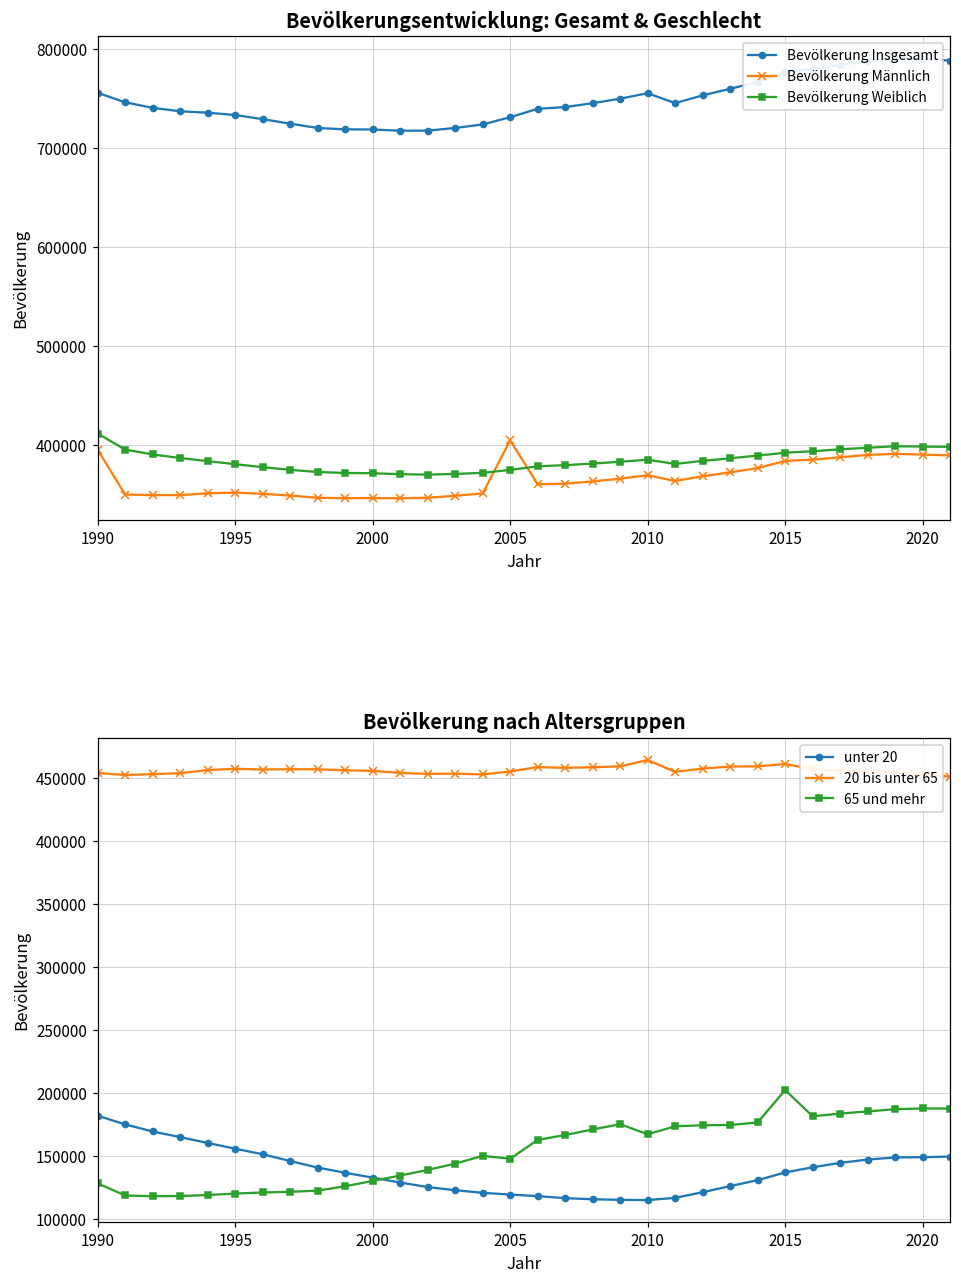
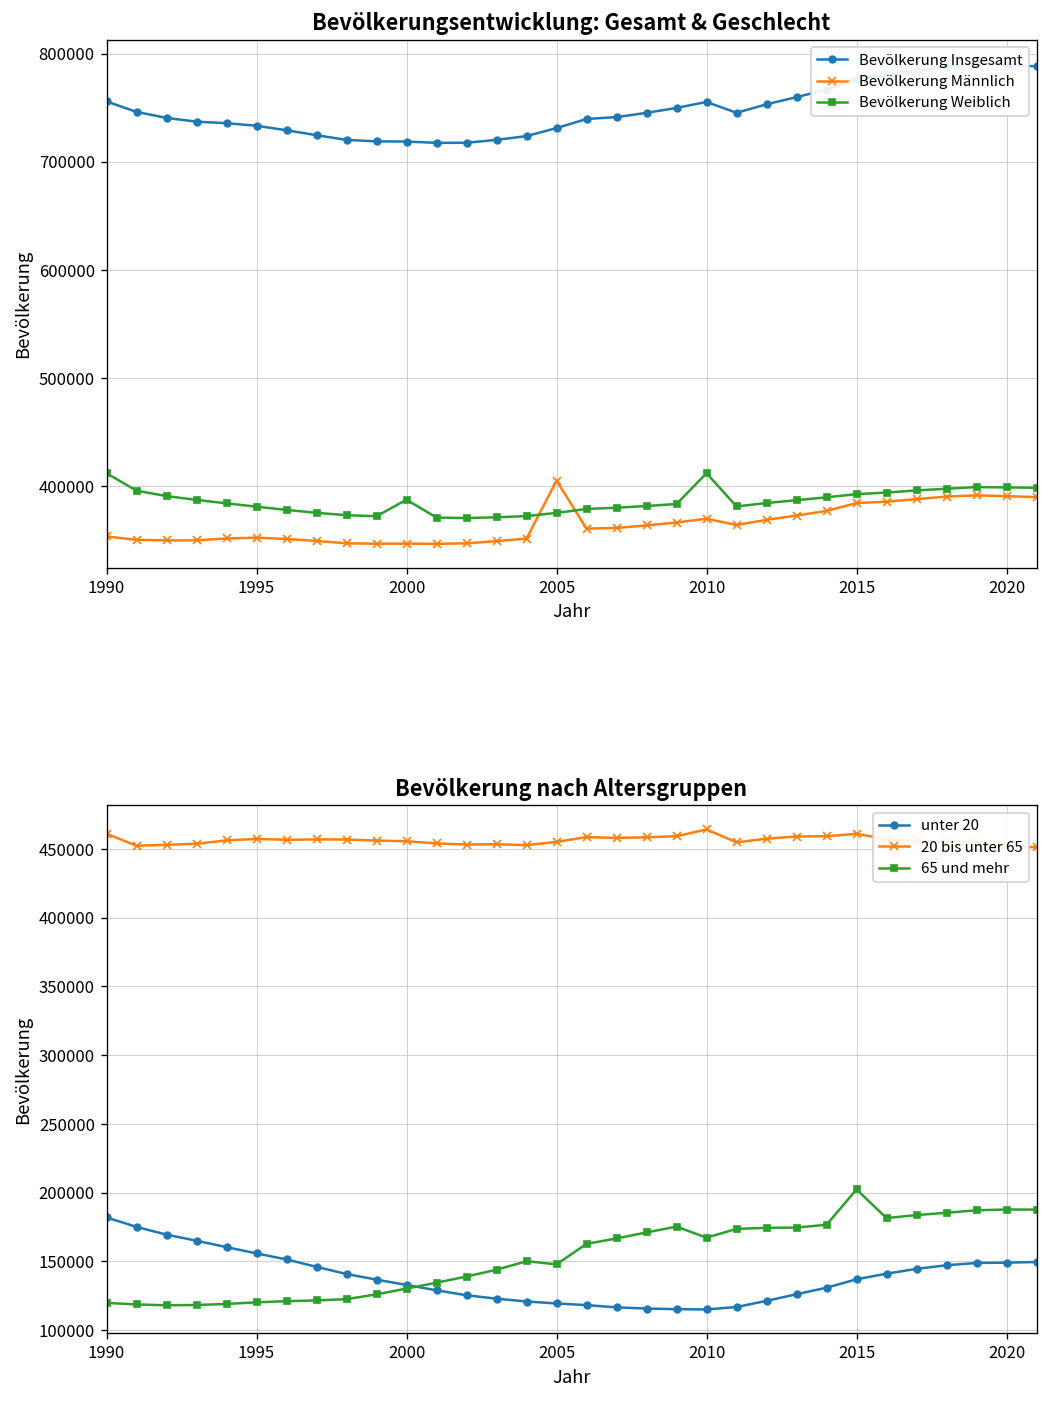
  {
    "Bevölkerungsentwicklung: Gesamt & Geschlecht": {
      "Bevölkerung Insgesamt": {
        "1990": 760000,
        "1995": 730000,
        "2000": 720000,
        "2005": 730000,
        "2010": 760000
      },
      "Bevölkerung Männlich": {
-       "1990": 400000,
+       "1990": 350000,
        "1995": 350000,
        "2000": 350000,
        "2005": 410000,
        "2010": 370000,
        "2015": 380000,
        "2020": 390000
      },
      "Bevölkerung Weiblich": {
        "1990": 410000,
        "1995": 380000,
-       "2000": 370000,
+       "2000": 390000,
        "2005": 380000,
-       "2010": 390000,
+       "2010": 410000,
        "2015": 390000,
        "2020": 400000
      }
    },
    "Bevölkerung nach Altersgruppen": {
      "unter 20": {
        "1990": 182000,
        "1995": 156000,
        "2000": 133000,
        "2005": 119000,
        "2010": 115000,
        "2015": 137000,
        "2020": 149000
      },
      "20 bis unter 65": {
-       "1990": 454000,
+       "1990": 461000,
        "1995": 457000,
        "2000": 456000,
        "2005": 455000,
        "2010": 464000,
        "2015": 461000
      },
      "65 und mehr": {
-       "1990": 128000,
+       "1990": 120000,
        "1995": 120000,
        "2000": 130000,
        "2005": 148000,
        "2010": 167000,
        "2015": 202000,
        "2020": 188000
      }
    }
  }
